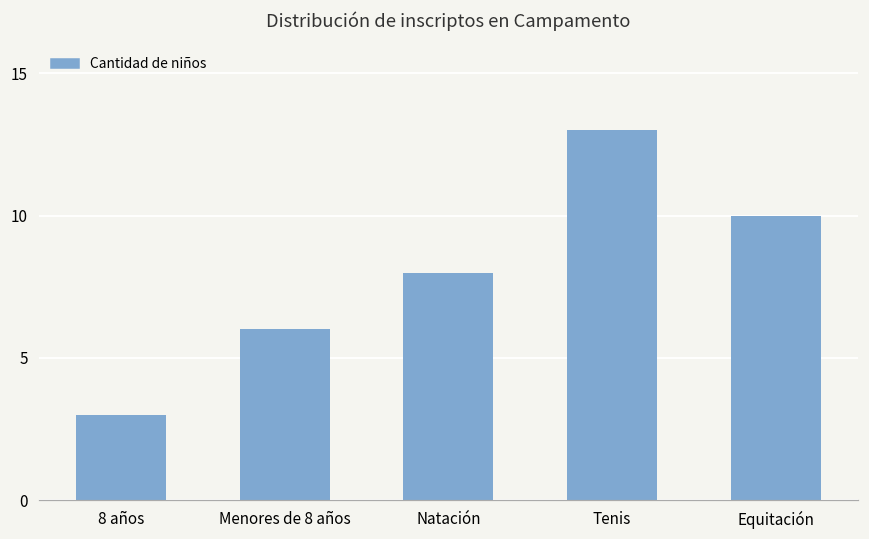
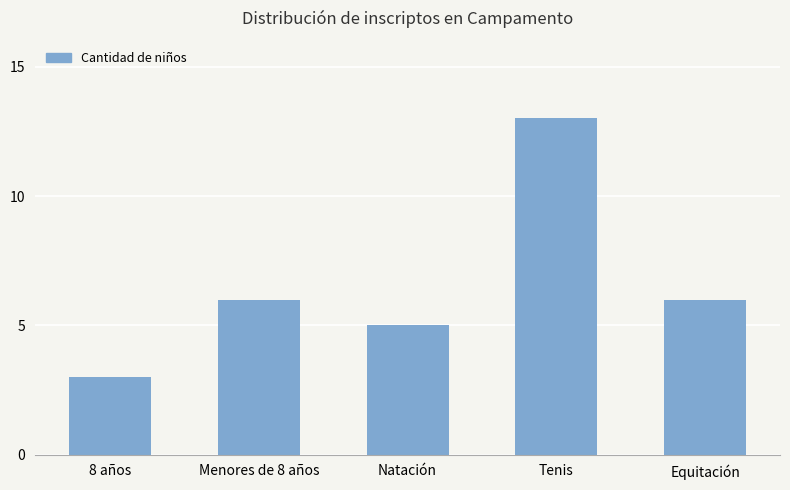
  {
    "8 años": 3,
    "Menores de 8 años": 6,
-   "Natación": 8,
+   "Natación": 5,
    "Tenis": 13,
-   "Equitación": 10
+   "Equitación": 6
  }
